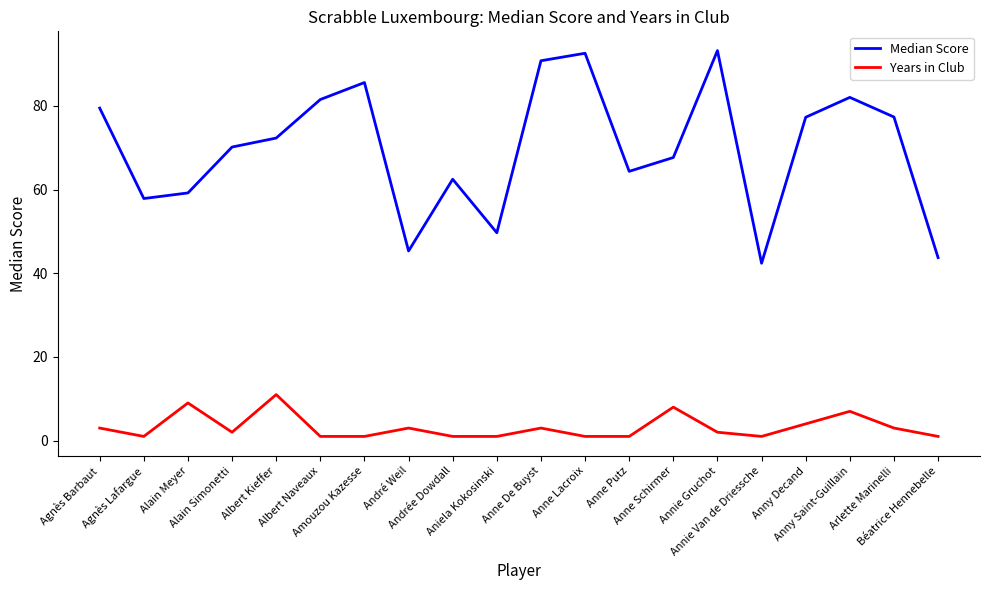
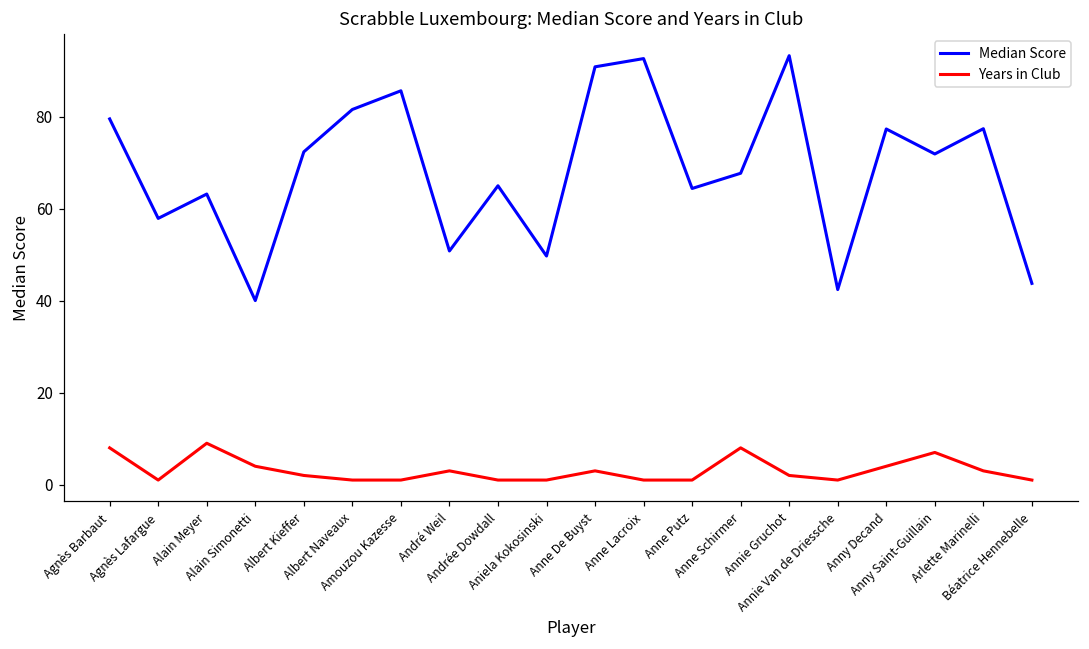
  {
    "Median Score": {
      "Agnès Barbaut": 79,
      "Agnès Lafargue": 58,
-     "Alain Meyer": 59,
-     "Alain Simonetti": 70,
+     "Alain Meyer": 63,
+     "Alain Simonetti": 40,
      "Albert Kieffer": 72,
      "Albert Naveaux": 82,
      "Amouzou Kazesse": 86,
-     "André Weil": 45,
-     "Andrée Dowdall": 62,
+     "André Weil": 51,
+     "Andrée Dowdall": 65,
      "Aniela Kokosinski": 50,
      "Anne De Buyst": 91,
      "Anne Lacroix": 93,
      "Anne Putz": 64,
      "Anne Schirmer": 68,
      "Annie Gruchot": 93,
      "Annie Van de Driessche": 42,
      "Anny Decand": 77,
-     "Anny Saint-Guillain": 82,
+     "Anny Saint-Guillain": 72,
      "Arlette Marinelli": 77,
      "Béatrice Hennebelle": 44
    },
    "Years in Club": {
-     "Agnès Barbaut": 3,
+     "Agnès Barbaut": 8,
      "Agnès Lafargue": 1,
      "Alain Meyer": 9,
-     "Alain Simonetti": 2,
-     "Albert Kieffer": 11,
+     "Alain Simonetti": 4,
+     "Albert Kieffer": 2,
      "Albert Naveaux": 1,
      "Amouzou Kazesse": 1,
      "André Weil": 3,
      "Andrée Dowdall": 1,
      "Aniela Kokosinski": 1,
      "Anne De Buyst": 3,
      "Anne Lacroix": 1,
      "Anne Putz": 1,
      "Anne Schirmer": 8,
      "Annie Gruchot": 2,
      "Annie Van de Driessche": 1,
      "Anny Decand": 4,
      "Anny Saint-Guillain": 7,
      "Arlette Marinelli": 3,
      "Béatrice Hennebelle": 1
    }
  }
